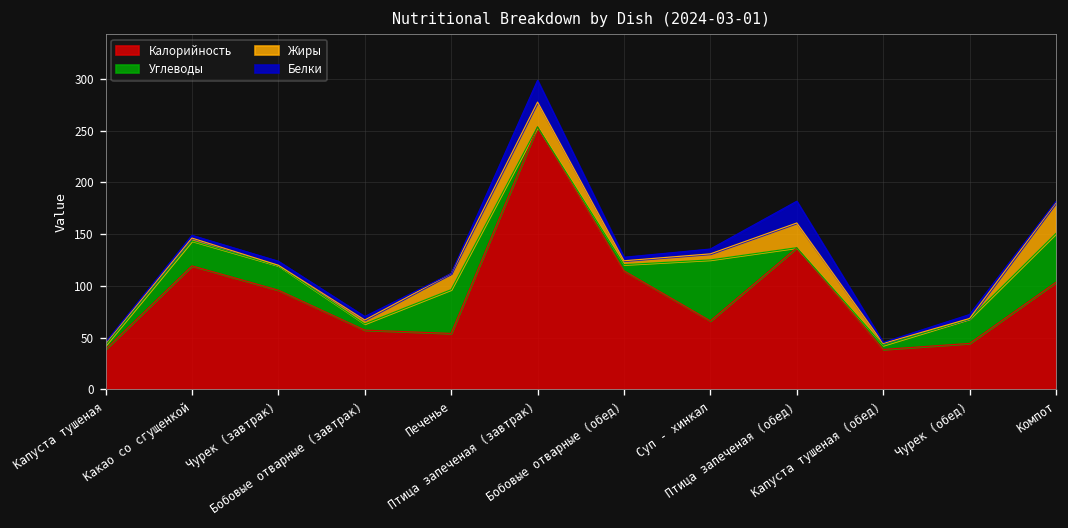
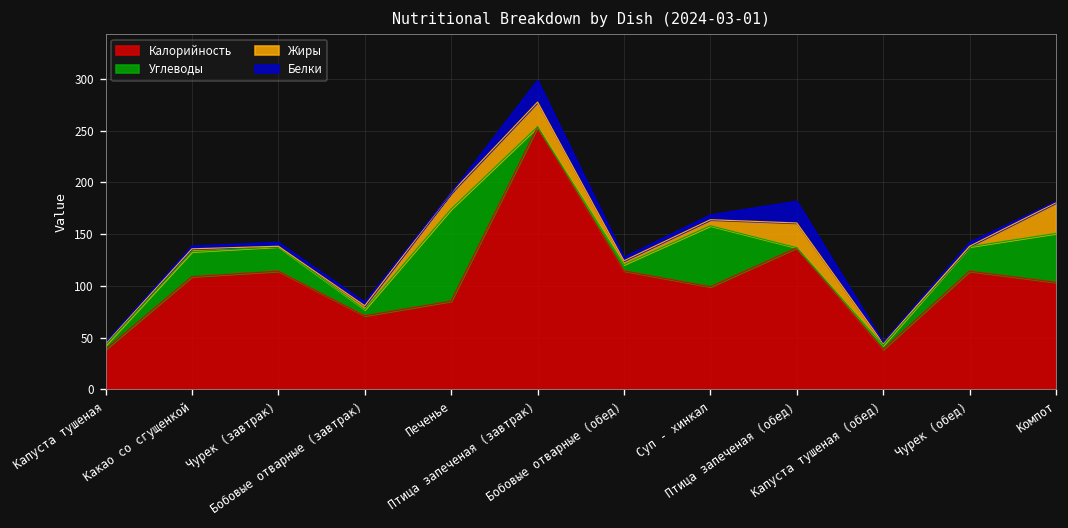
  {
    "Калорийность": {
      "Капуста тушеная": 40,
-     "Какао со сгущенкой": 120,
-     "Чурек (завтрак)": 100,
-     "Бобовые отварные (завтрак)": 60,
-     "Печенье": 50,
+     "Какао со сгущенкой": 110,
+     "Чурек (завтрак)": 110,
+     "Бобовые отварные (завтрак)": 70,
+     "Печенье": 90,
      "Бобовые отварные (обед)": 110,
-     "Суп - хинкал": 70,
+     "Суп - хинкал": 100,
      "Капуста тушеная (обед)": 40,
-     "Чурек (обед)": 40,
+     "Чурек (обед)": 110,
      "Компот": 100
    },
    "Углеводы": {
      "Бобовые отварные (завтрак)": 10,
-     "Печенье": 40,
+     "Печенье": 90,
      "Бобовые отварные (обед)": 10,
      "Суп - хинкал": 60,
      "Компот": 50
    },
    "Жиры": {
      "Бобовые отварные (завтрак)": 0,
      "Птица запеченая (завтрак)": 20,
      "Бобовые отварные (обед)": 0,
      "Суп - хинкал": 10,
      "Птица запеченая (обед)": 20
    },
    "Белки": {
      "Чурек (завтрак)": 0,
      "Бобовые отварные (завтрак)": 0,
      "Птица запеченая (завтрак)": 20,
      "Бобовые отварные (обед)": 0,
      "Суп - хинкал": 0,
      "Птица запеченая (обед)": 20,
      "Чурек (обед)": 0
    }
  }
